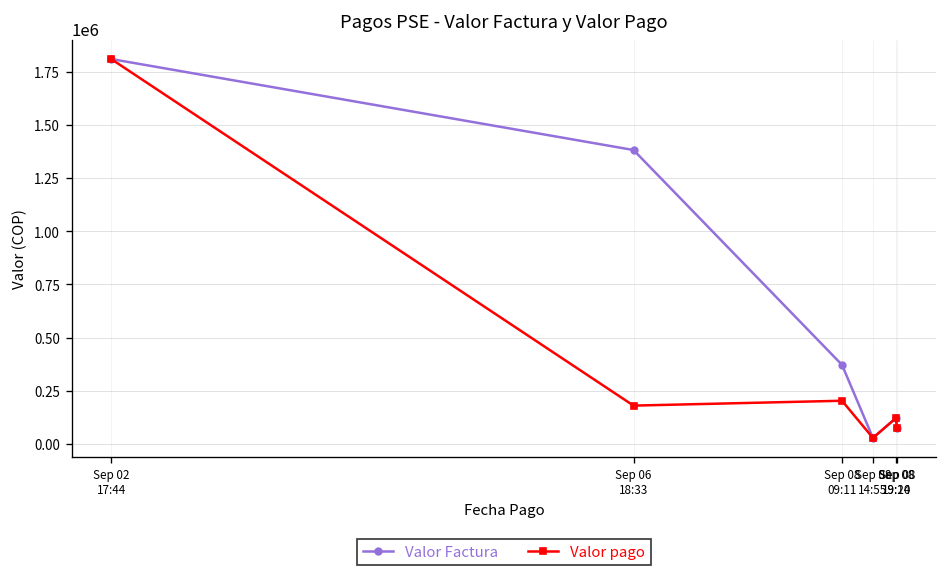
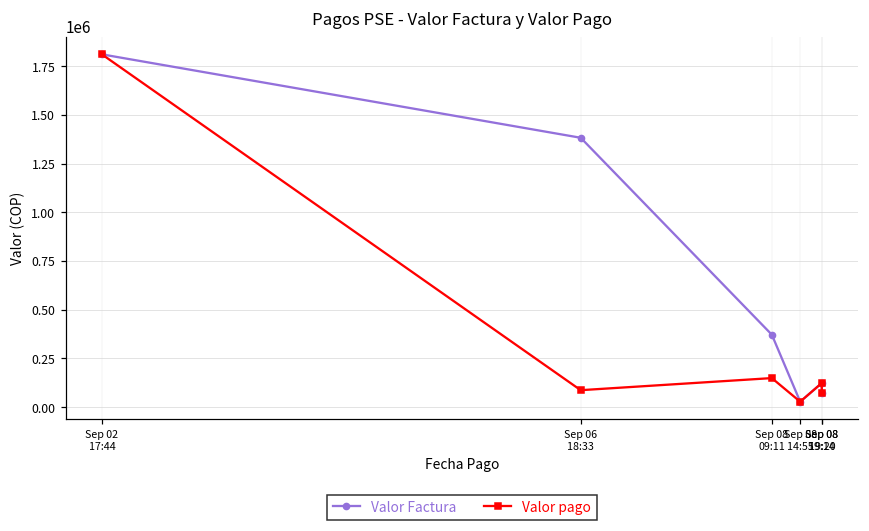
  {
    "Valor Factura": {
      "Sep 06 18:33": 1380000,
      "Sep 08 09:11": 370000
    },
    "Valor pago": {
-     "Sep 06 18:33": 180000,
-     "Sep 08 09:11": 200000
+     "Sep 06 18:33": 90000,
+     "Sep 08 09:11": 150000
    }
  }
